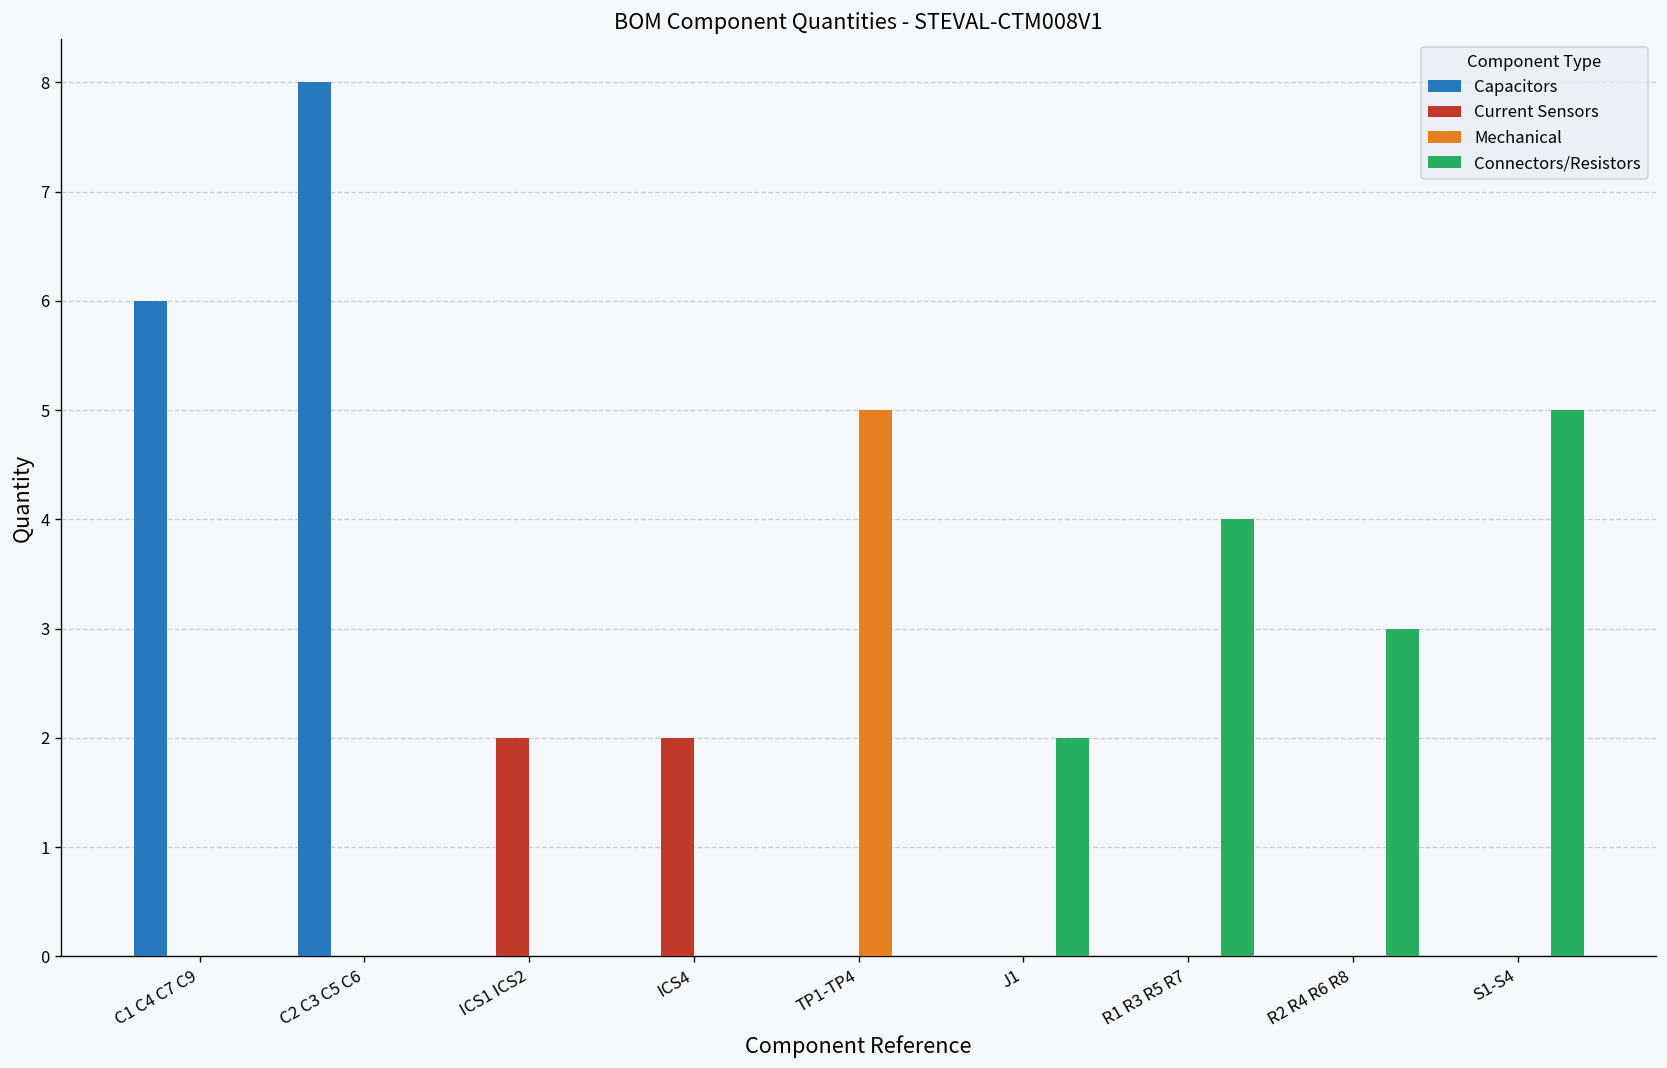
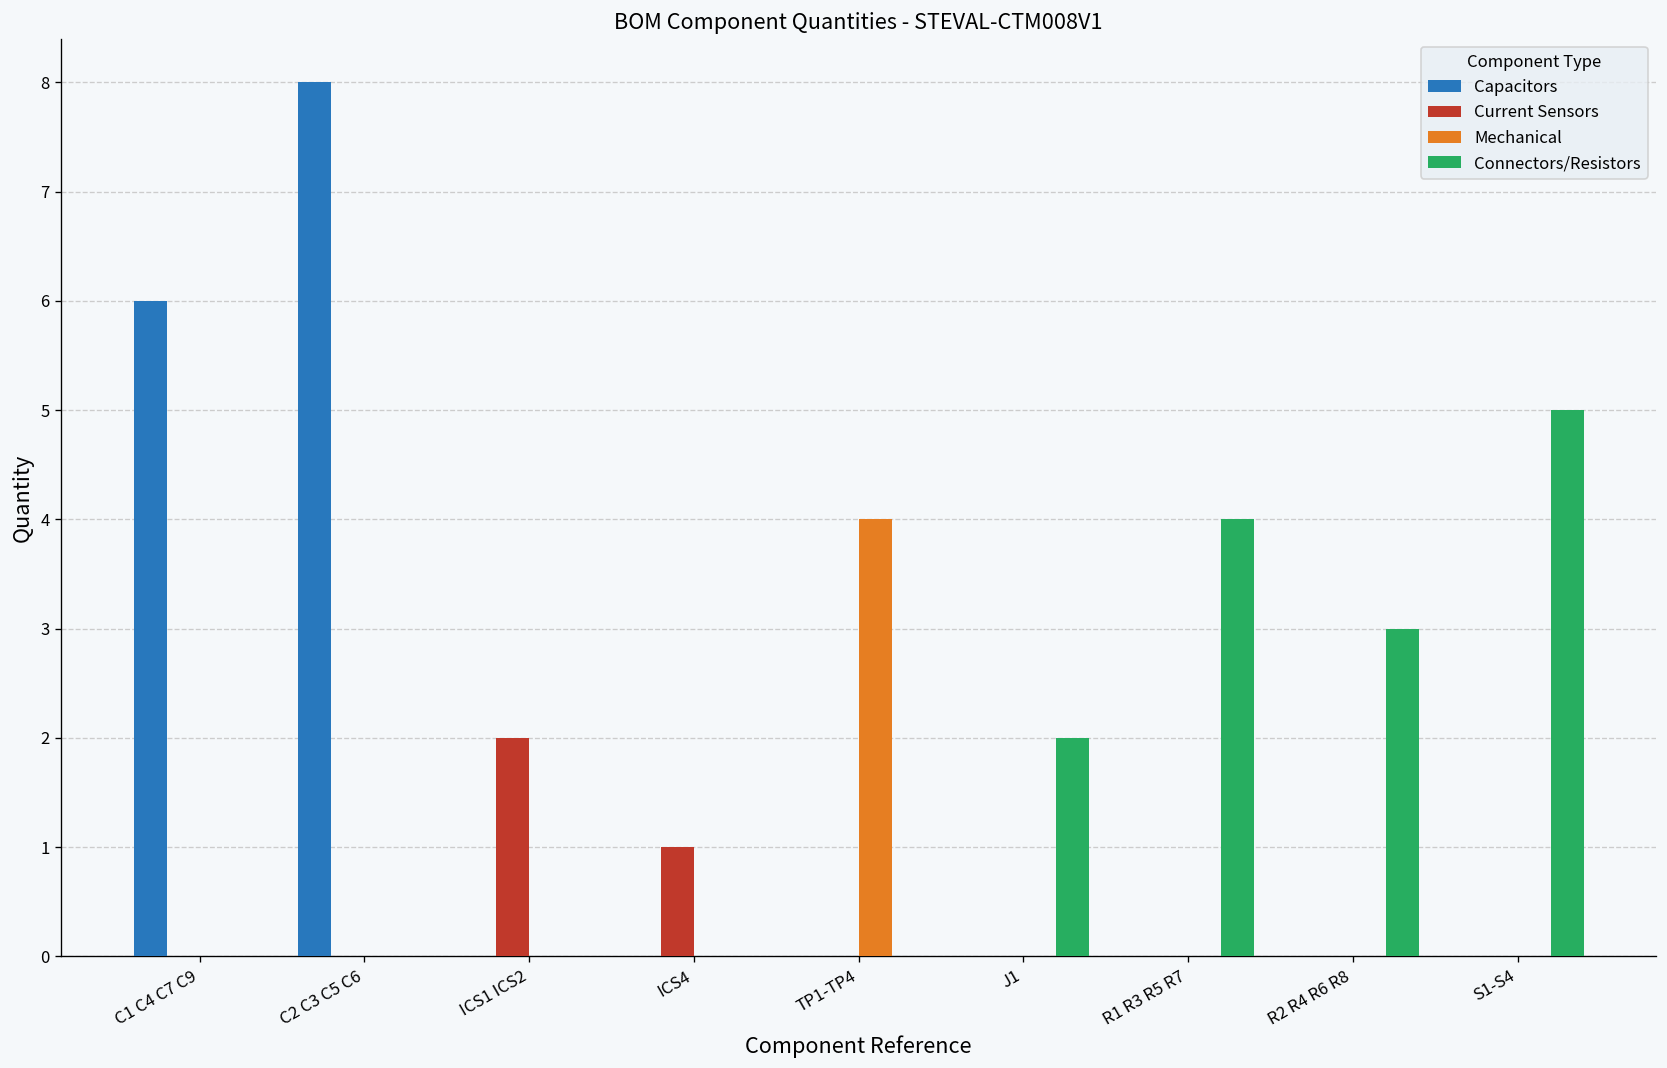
  {
    "Capacitors": {
      "C1 C4 C7 C9": 6,
      "C2 C3 C5 C6": 8,
      "ICS1 ICS2": 0,
      "ICS4": 0,
      "TP1-TP4": 0,
      "J1": 0,
      "R1 R3 R5 R7": 0,
      "R2 R4 R6 R8": 0,
      "S1-S4": 0
    },
    "Current Sensors": {
      "C1 C4 C7 C9": 0,
      "C2 C3 C5 C6": 0,
      "ICS1 ICS2": 2,
-     "ICS4": 2,
+     "ICS4": 1,
      "TP1-TP4": 0,
      "J1": 0,
      "R1 R3 R5 R7": 0,
      "R2 R4 R6 R8": 0,
      "S1-S4": 0
    },
    "Mechanical": {
      "C1 C4 C7 C9": 0,
      "C2 C3 C5 C6": 0,
      "ICS1 ICS2": 0,
      "ICS4": 0,
-     "TP1-TP4": 5,
+     "TP1-TP4": 4,
      "J1": 0,
      "R1 R3 R5 R7": 0,
      "R2 R4 R6 R8": 0,
      "S1-S4": 0
    },
    "Connectors/Resistors": {
      "C1 C4 C7 C9": 0,
      "C2 C3 C5 C6": 0,
      "ICS1 ICS2": 0,
      "ICS4": 0,
      "TP1-TP4": 0,
      "J1": 2,
      "R1 R3 R5 R7": 4,
      "R2 R4 R6 R8": 3,
      "S1-S4": 5
    }
  }
